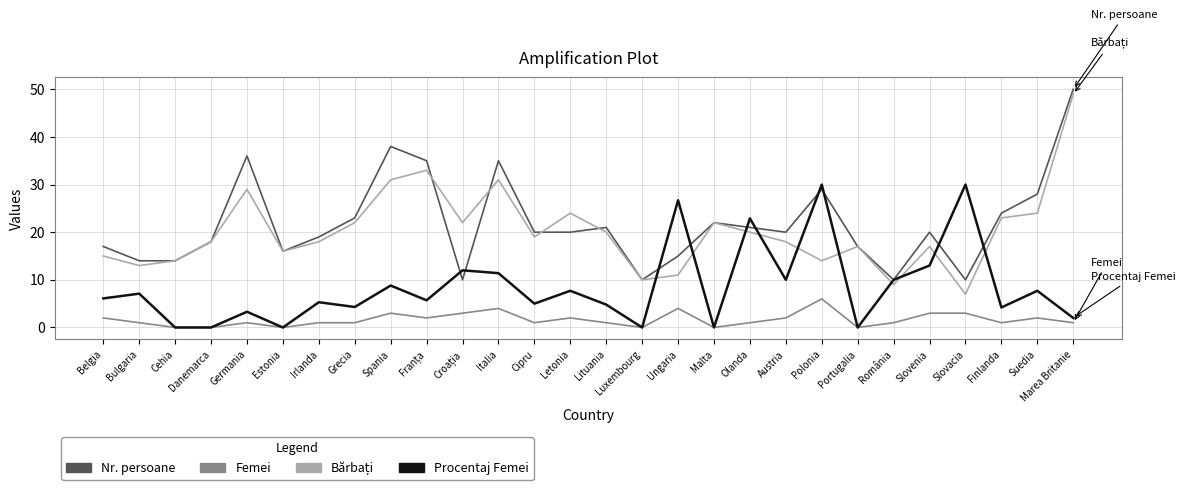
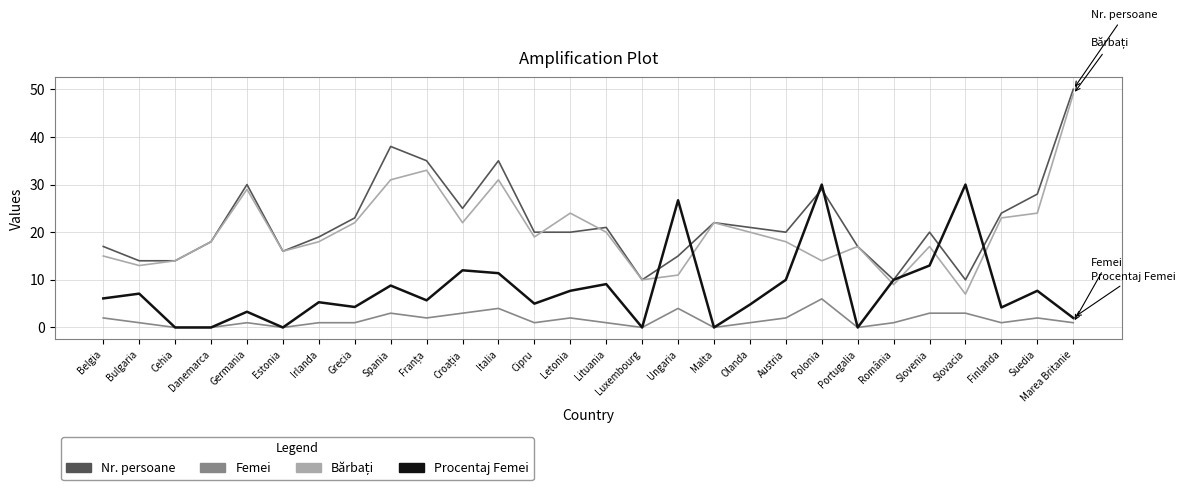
  {
    "Nr. persoane": {
      "Belgia": 17,
      "Bulgaria": 14,
-     "Germania": 36,
+     "Germania": 30,
      "Irlanda": 19,
      "Grecia": 23,
      "Spania": 38,
      "Franța": 35,
-     "Croația": 10,
+     "Croația": 25,
      "Italia": 35,
      "Cipru": 20,
      "Letonia": 20,
      "Lituania": 21,
      "Ungaria": 15,
      "Olanda": 21,
      "Austria": 20,
      "Polonia": 29,
      "Slovenia": 20,
      "Slovacia": 10,
      "Finlanda": 24,
      "Suedia": 28,
      "Marea Britanie": 50
    },
    "Procentaj Femei": {
      "Belgia": 6,
      "Bulgaria": 7,
      "Germania": 3,
      "Irlanda": 5,
      "Grecia": 4,
      "Spania": 9,
      "Franța": 6,
      "Croația": 12,
      "Italia": 11,
      "Cipru": 5,
      "Letonia": 8,
-     "Lituania": 5,
+     "Lituania": 9,
      "Ungaria": 27,
-     "Olanda": 23,
+     "Olanda": 5,
      "Austria": 10,
      "Polonia": 30,
      "Slovenia": 13,
      "Slovacia": 30,
      "Finlanda": 4,
      "Suedia": 8,
      "Marea Britanie": 2
    }
  }
